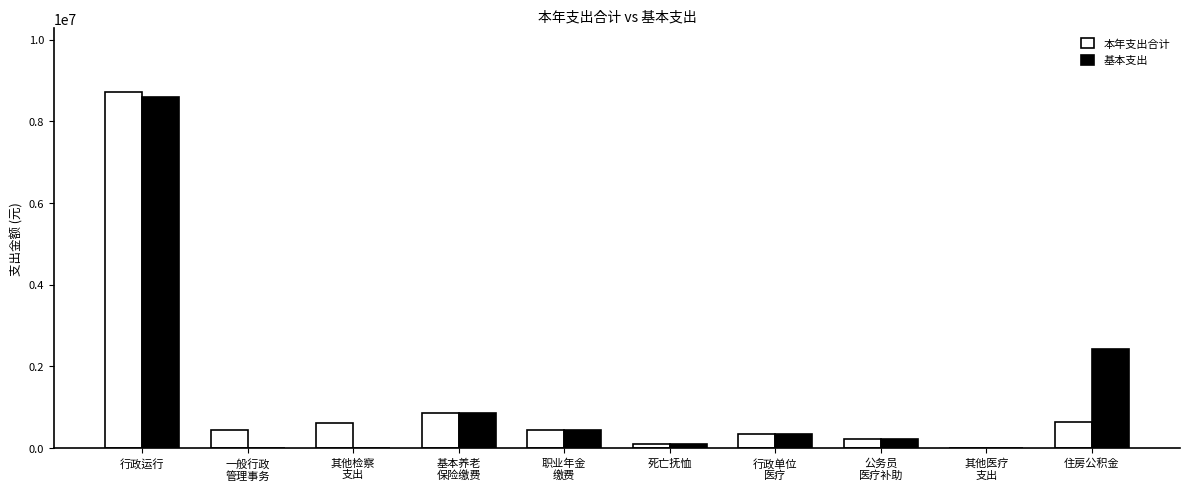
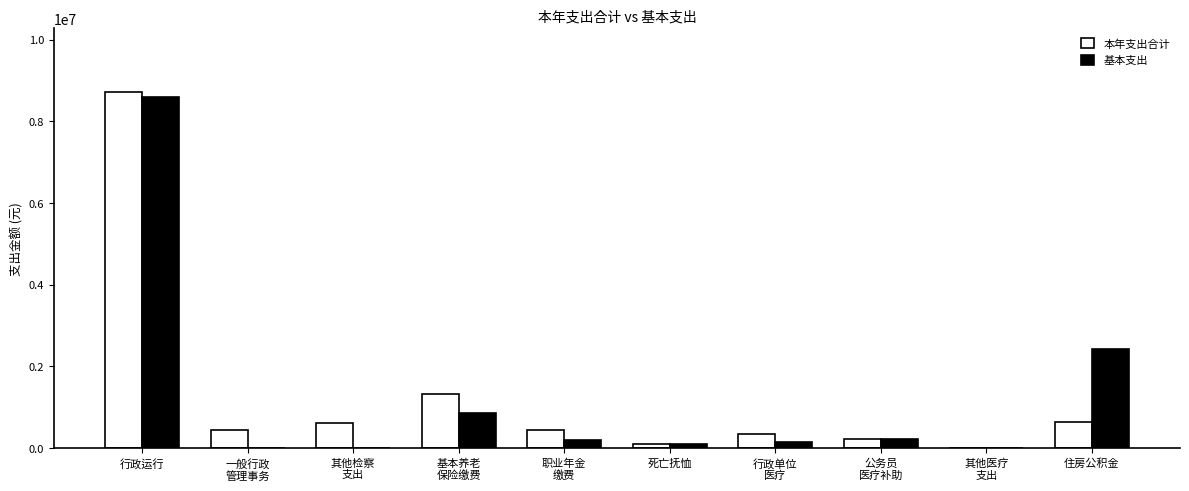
  {
    "本年支出合计": {
      "行政运行": 8700000,
      "一般行政 管理事务": 400000,
      "其他检察 支出": 600000,
-     "基本养老 保险缴费": 900000,
+     "基本养老 保险缴费": 1300000,
      "职业年金 缴费": 400000,
      "死亡抚恤": 100000,
      "行政单位 医疗": 300000,
      "公务员 医疗补助": 200000,
      "住房公积金": 600000
    },
    "基本支出": {
      "行政运行": 8600000,
      "一般行政 管理事务": 0,
      "其他检察 支出": 0,
      "基本养老 保险缴费": 900000,
-     "职业年金 缴费": 400000,
+     "职业年金 缴费": 200000,
      "死亡抚恤": 100000,
-     "行政单位 医疗": 300000,
+     "行政单位 医疗": 100000,
      "公务员 医疗补助": 200000,
      "住房公积金": 2400000
    }
  }
